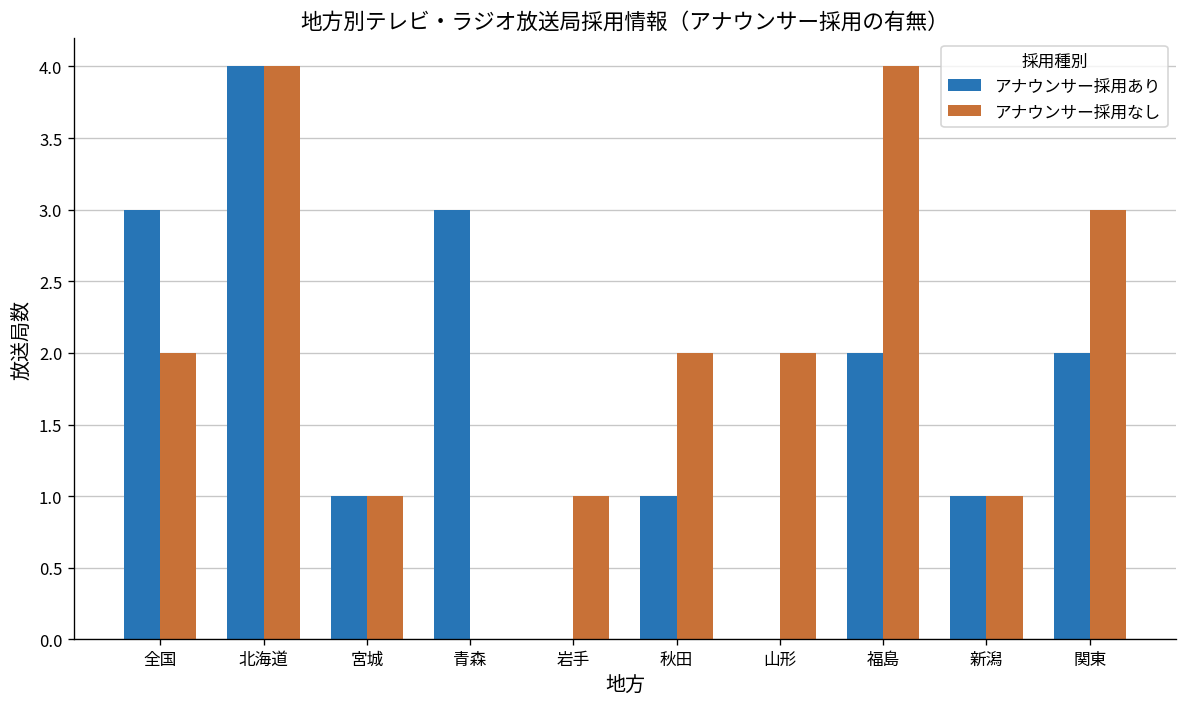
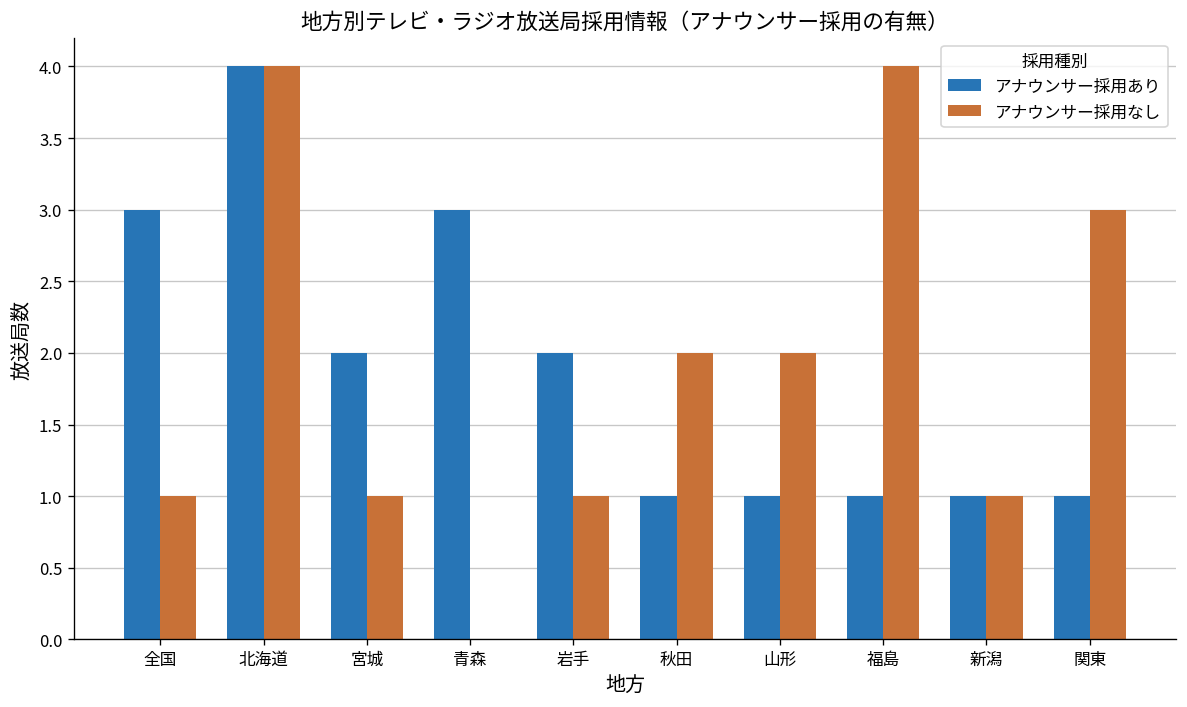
  {
    "アナウンサー採用あり": {
      "全国": 3,
      "北海道": 4,
-     "宮城": 1,
+     "宮城": 2,
      "青森": 3,
-     "岩手": 0,
+     "岩手": 2,
      "秋田": 1,
-     "山形": 0,
-     "福島": 2,
+     "山形": 1,
+     "福島": 1,
      "新潟": 1,
-     "関東": 2
+     "関東": 1
    },
    "アナウンサー採用なし": {
-     "全国": 2,
+     "全国": 1,
      "北海道": 4,
      "宮城": 1,
      "青森": 0,
      "岩手": 1,
      "秋田": 2,
      "山形": 2,
      "福島": 4,
      "新潟": 1,
      "関東": 3
    }
  }
